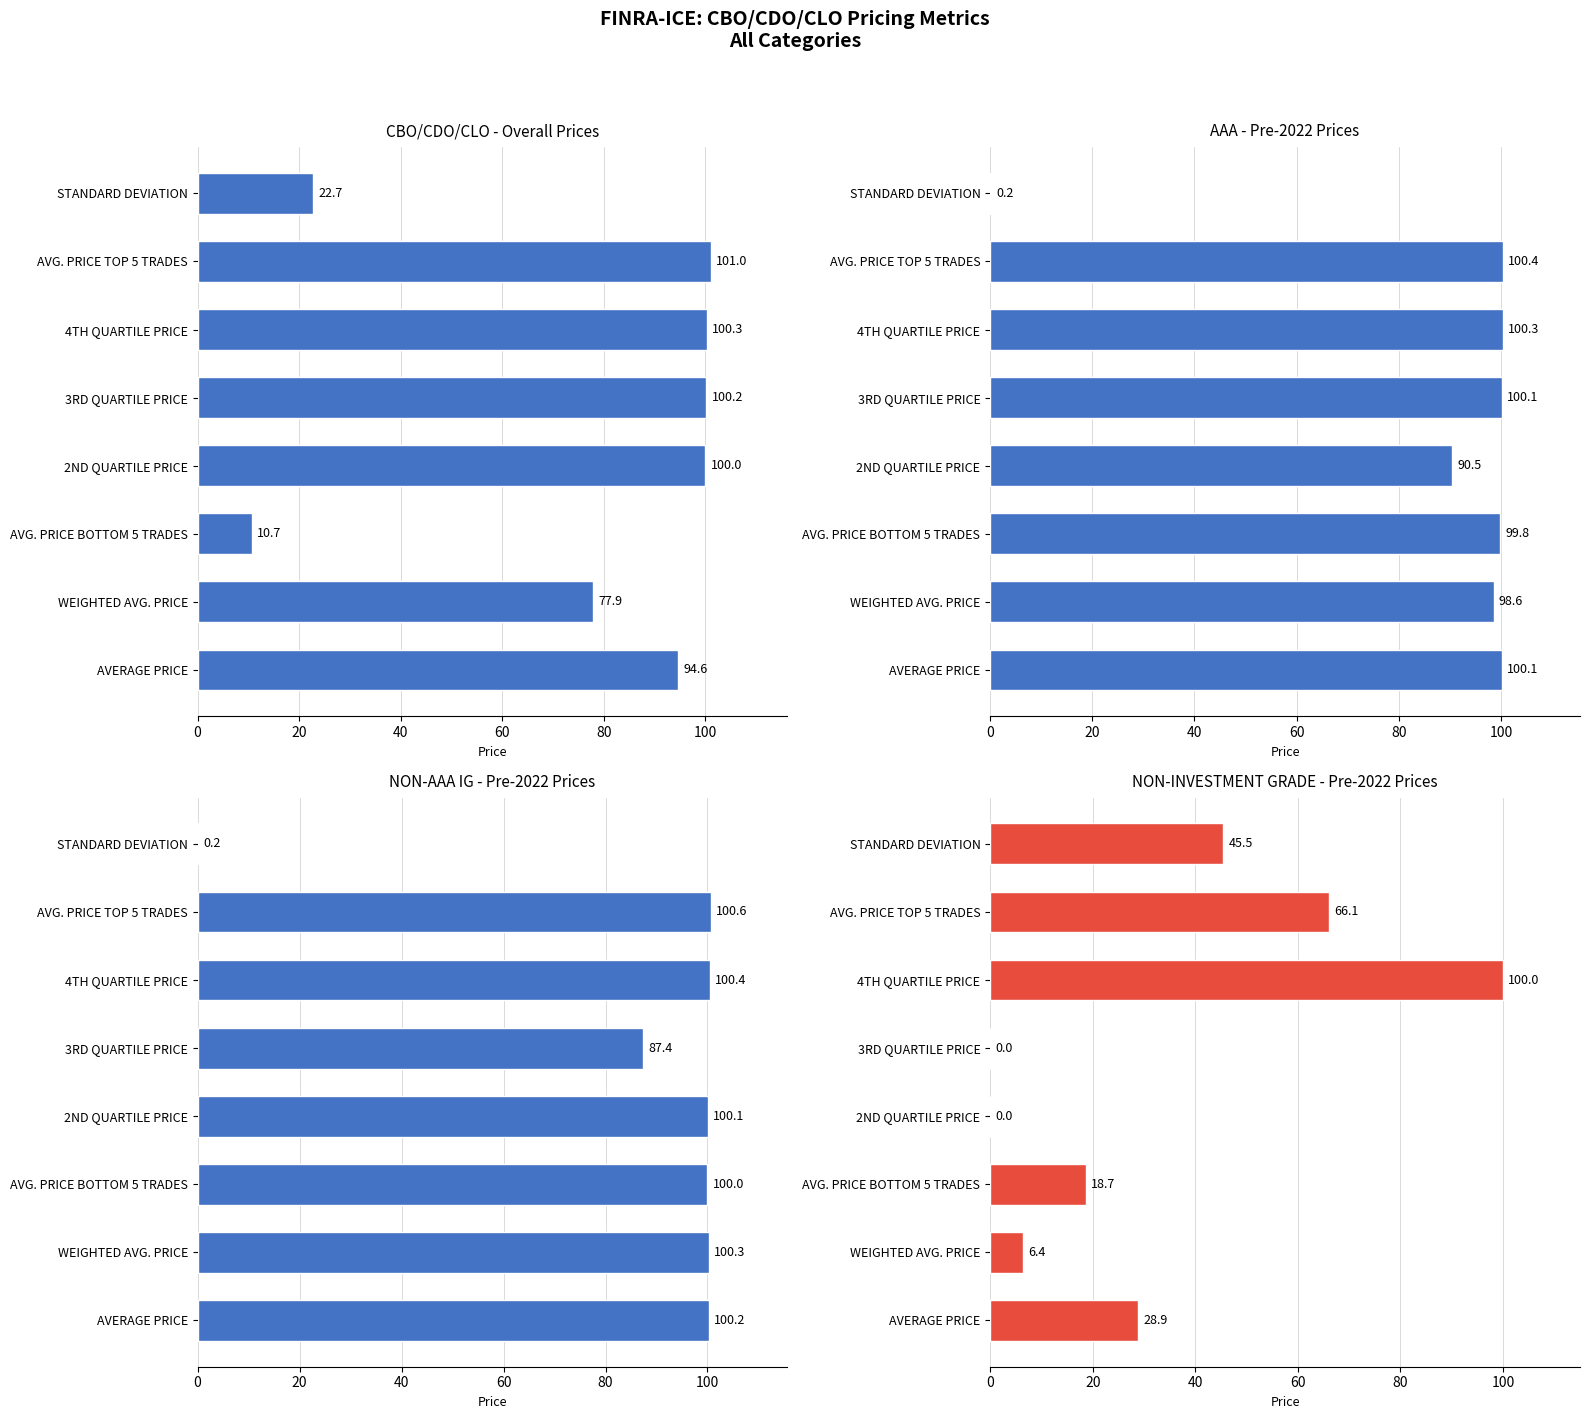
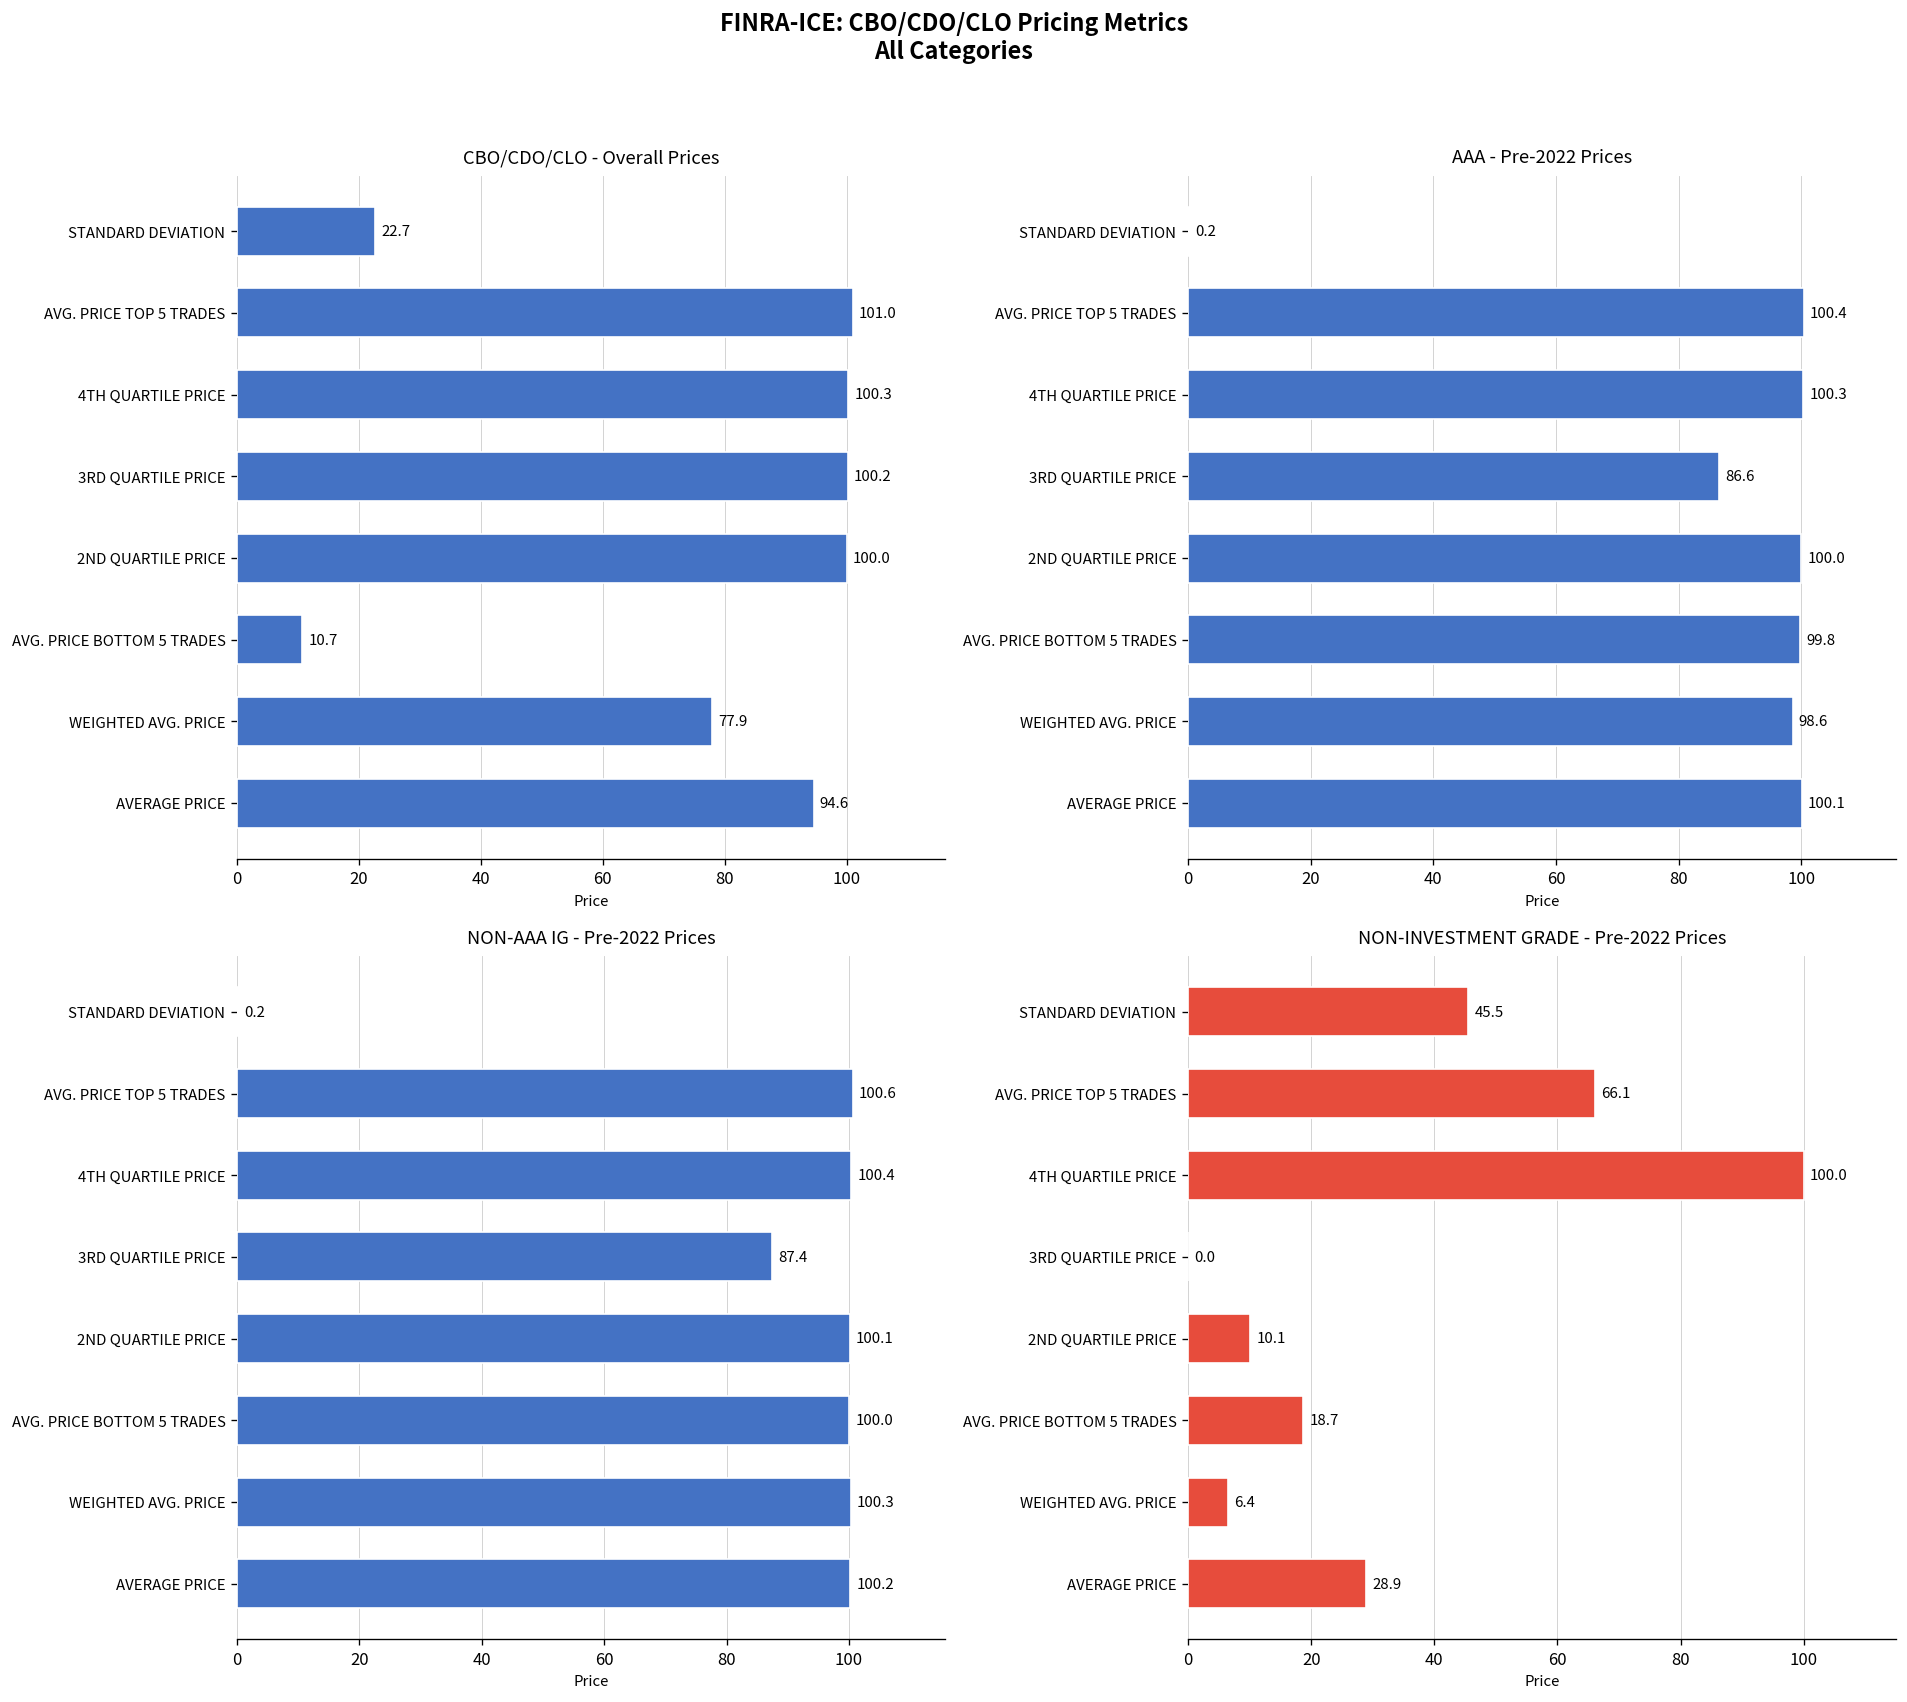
  {
    "CBO/CDO/CLO - Overall Prices": {
      "STANDARD DEVIATION": 22.7,
      "AVG. PRICE TOP 5 TRADES": 101.0,
      "4TH QUARTILE PRICE": 100.3,
      "3RD QUARTILE PRICE": 100.2,
      "2ND QUARTILE PRICE": 100.0,
      "AVG. PRICE BOTTOM 5 TRADES": 10.7,
      "WEIGHTED AVG. PRICE": 77.9,
      "AVERAGE PRICE": 94.6
    },
    "AAA - Pre-2022 Prices": {
      "STANDARD DEVIATION": 0.2,
      "AVG. PRICE TOP 5 TRADES": 100.4,
      "4TH QUARTILE PRICE": 100.3,
-     "3RD QUARTILE PRICE": 100.1,
-     "2ND QUARTILE PRICE": 90.5,
+     "3RD QUARTILE PRICE": 86.6,
+     "2ND QUARTILE PRICE": 100.0,
      "AVG. PRICE BOTTOM 5 TRADES": 99.8,
      "WEIGHTED AVG. PRICE": 98.6,
      "AVERAGE PRICE": 100.1
    },
    "NON-AAA IG - Pre-2022 Prices": {
      "STANDARD DEVIATION": 0.2,
      "AVG. PRICE TOP 5 TRADES": 100.6,
      "4TH QUARTILE PRICE": 100.4,
      "3RD QUARTILE PRICE": 87.4,
      "2ND QUARTILE PRICE": 100.1,
      "AVG. PRICE BOTTOM 5 TRADES": 100.0,
      "WEIGHTED AVG. PRICE": 100.3,
      "AVERAGE PRICE": 100.2
    },
    "NON-INVESTMENT GRADE - Pre-2022 Prices": {
      "STANDARD DEVIATION": 45.5,
      "AVG. PRICE TOP 5 TRADES": 66.1,
      "4TH QUARTILE PRICE": 100.0,
      "3RD QUARTILE PRICE": 0.0,
-     "2ND QUARTILE PRICE": 0.0,
+     "2ND QUARTILE PRICE": 10.1,
      "AVG. PRICE BOTTOM 5 TRADES": 18.7,
      "WEIGHTED AVG. PRICE": 6.4,
      "AVERAGE PRICE": 28.9
    }
  }
